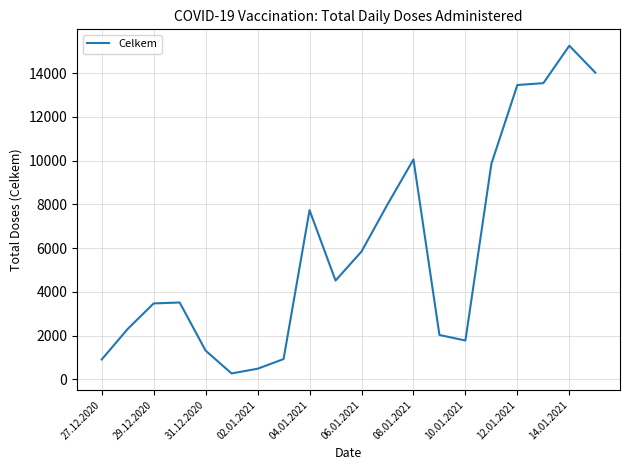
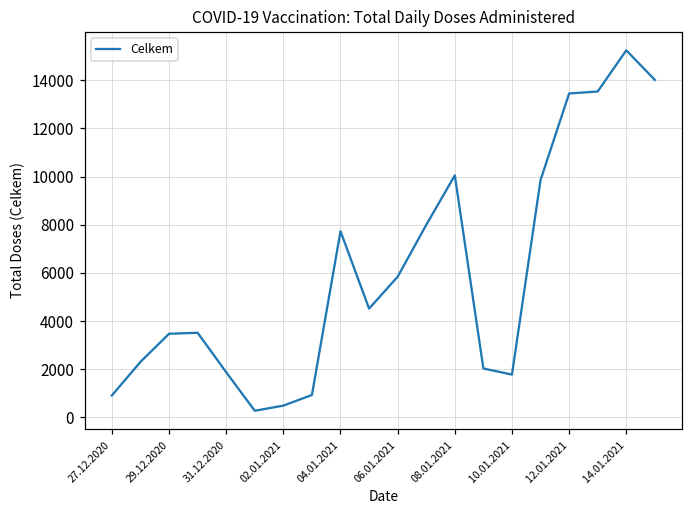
  {
    "27.12.2020": 900,
    "29.12.2020": 3500,
-   "31.12.2020": 1300,
+   "31.12.2020": 1900,
    "02.01.2021": 500,
    "04.01.2021": 7700,
    "06.01.2021": 5800,
    "08.01.2021": 10100,
    "10.01.2021": 1800,
    "12.01.2021": 13500,
    "14.01.2021": 15200
  }
